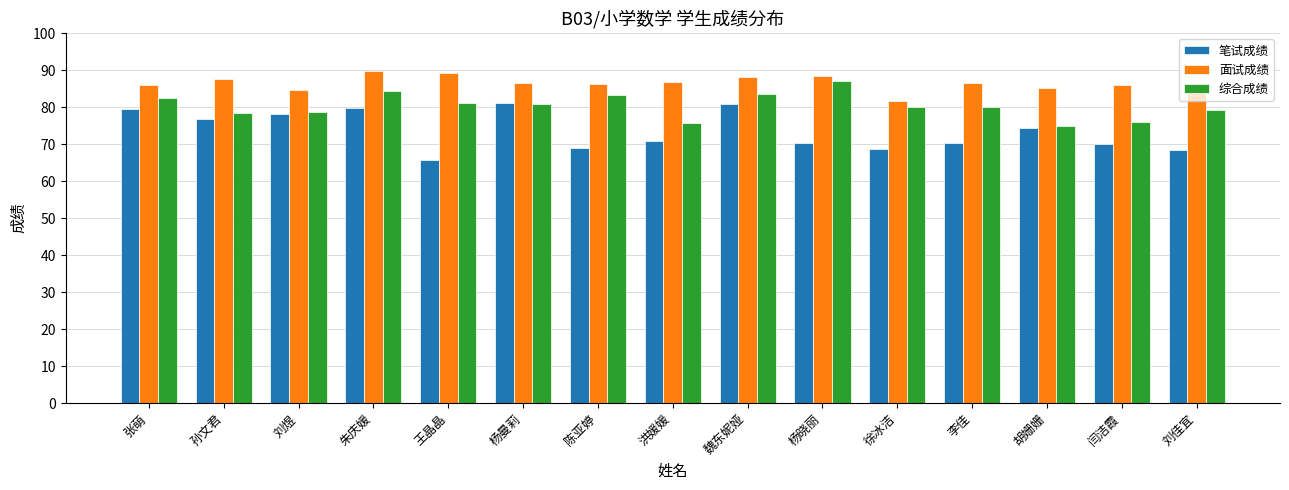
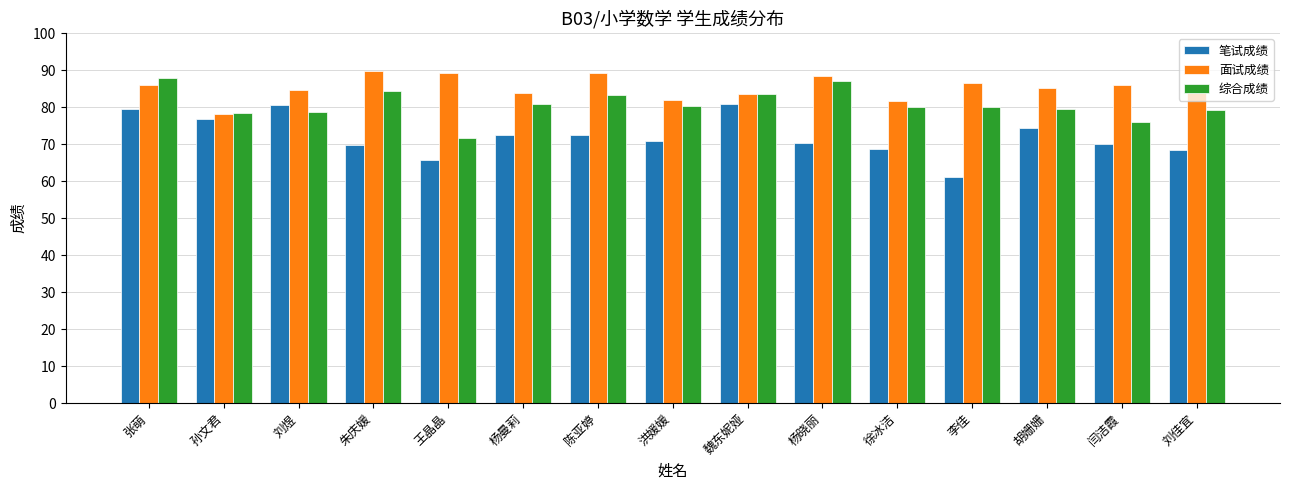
  {
    "笔试成绩": {
      "张萌": 80,
      "孙文君": 77,
-     "刘煜": 78,
-     "朱庆媛": 80,
+     "刘煜": 81,
+     "朱庆媛": 70,
      "王晶晶": 66,
-     "杨曼莉": 81,
-     "陈亚婷": 69,
+     "杨曼莉": 72,
+     "陈亚婷": 72,
      "洪媛媛": 71,
      "魏东妮娅": 81,
      "杨晓丽": 70,
      "徐冰洁": 69,
-     "李佳": 70,
+     "李佳": 61,
      "胡姗姗": 74,
      "闫洁霞": 70,
      "刘佳宜": 69
    },
    "面试成绩": {
      "张萌": 86,
-     "孙文君": 88,
+     "孙文君": 78,
      "刘煜": 85,
      "朱庆媛": 90,
      "王晶晶": 89,
-     "杨曼莉": 86,
-     "陈亚婷": 86,
-     "洪媛媛": 87,
-     "魏东妮娅": 88,
+     "杨曼莉": 84,
+     "陈亚婷": 89,
+     "洪媛媛": 82,
+     "魏东妮娅": 83,
      "杨晓丽": 88,
      "徐冰洁": 82,
      "李佳": 86,
      "胡姗姗": 85,
      "闫洁霞": 86
    },
    "综合成绩": {
-     "张萌": 82,
+     "张萌": 88,
      "孙文君": 78,
      "刘煜": 79,
      "朱庆媛": 84,
-     "王晶晶": 81,
+     "王晶晶": 72,
      "杨曼莉": 81,
      "陈亚婷": 83,
-     "洪媛媛": 76,
+     "洪媛媛": 80,
      "魏东妮娅": 84,
      "杨晓丽": 87,
      "徐冰洁": 80,
      "李佳": 80,
-     "胡姗姗": 75,
+     "胡姗姗": 80,
      "闫洁霞": 76,
      "刘佳宜": 79
    }
  }
